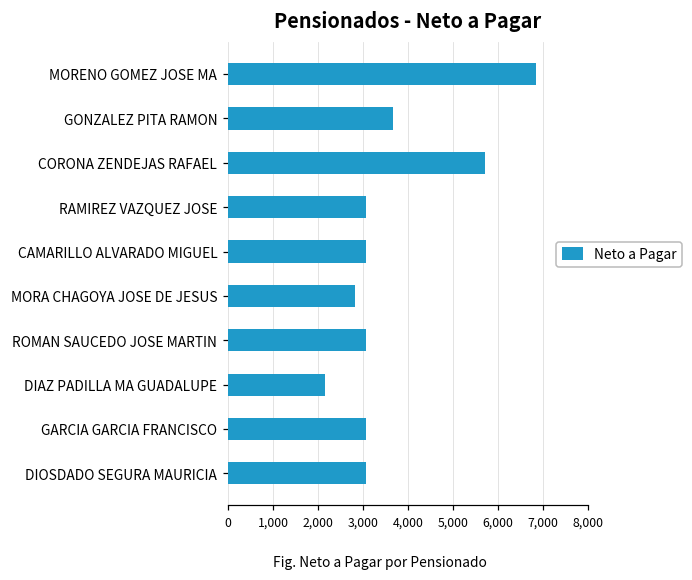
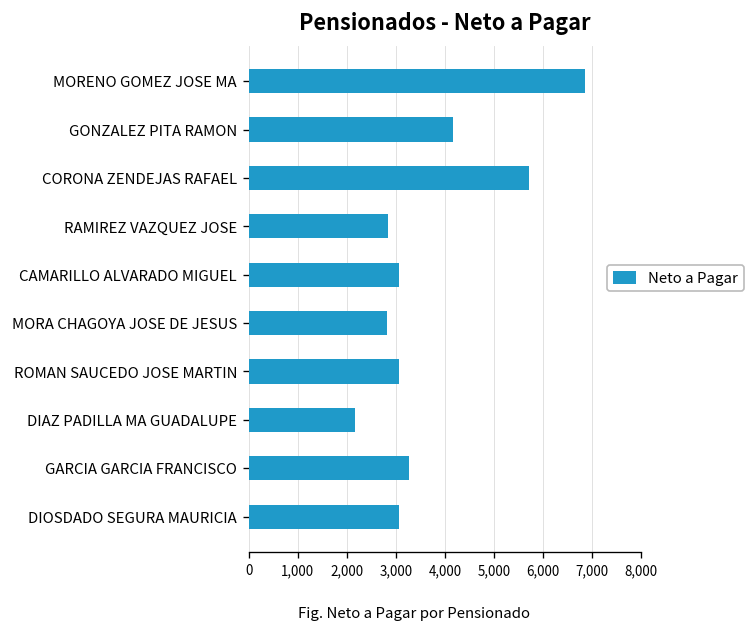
  {
    "MORENO GOMEZ JOSE MA": "6,800",
-   "GONZALEZ PITA RAMON": "3,700",
+   "GONZALEZ PITA RAMON": "4,200",
    "CORONA ZENDEJAS RAFAEL": "5,700",
-   "RAMIREZ VAZQUEZ JOSE": "3,100",
+   "RAMIREZ VAZQUEZ JOSE": "2,800",
    "CAMARILLO ALVARADO MIGUEL": "3,100",
    "MORA CHAGOYA JOSE DE JESUS": "2,800",
    "ROMAN SAUCEDO JOSE MARTIN": "3,100",
    "DIAZ PADILLA MA GUADALUPE": "2,200",
-   "GARCIA GARCIA FRANCISCO": "3,100",
+   "GARCIA GARCIA FRANCISCO": "3,300",
    "DIOSDADO SEGURA MAURICIA": "3,100"
  }
